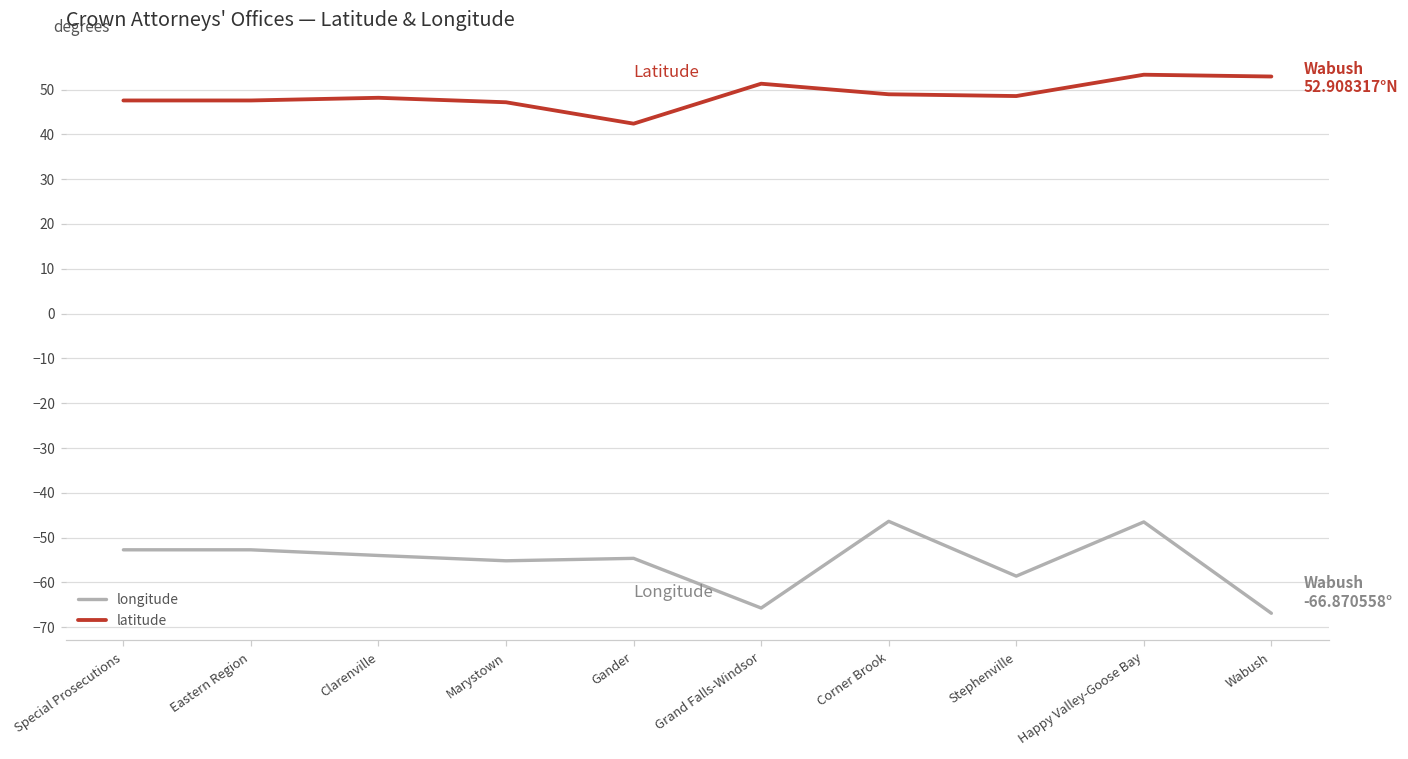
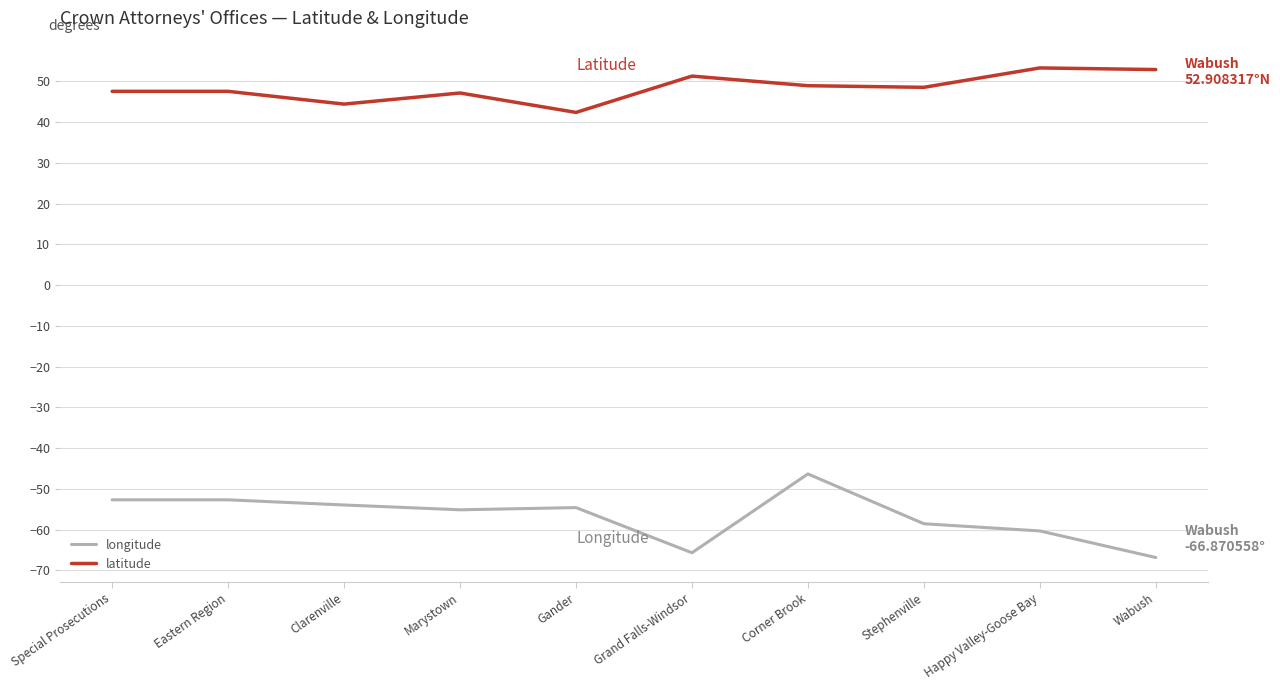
  {
    "longitude": {
      "Special Prosecutions": -53,
      "Eastern Region": -53,
      "Clarenville": -54,
      "Marystown": -55,
      "Gander": -55,
      "Grand Falls-Windsor": -66,
      "Corner Brook": -46,
      "Stephenville": -59,
-     "Happy Valley-Goose Bay": -46,
+     "Happy Valley-Goose Bay": -60,
      "Wabush": -67
    },
    "latitude": {
      "Special Prosecutions": 48,
      "Eastern Region": 48,
-     "Clarenville": 48,
+     "Clarenville": 44,
      "Marystown": 47,
      "Gander": 42,
      "Grand Falls-Windsor": 51,
      "Corner Brook": 49,
      "Stephenville": 49,
      "Happy Valley-Goose Bay": 53,
      "Wabush": 53
    }
  }
